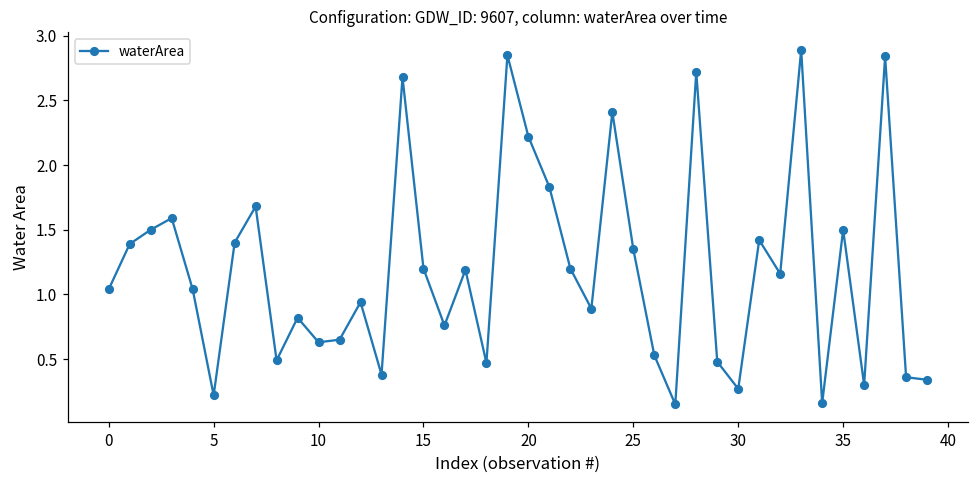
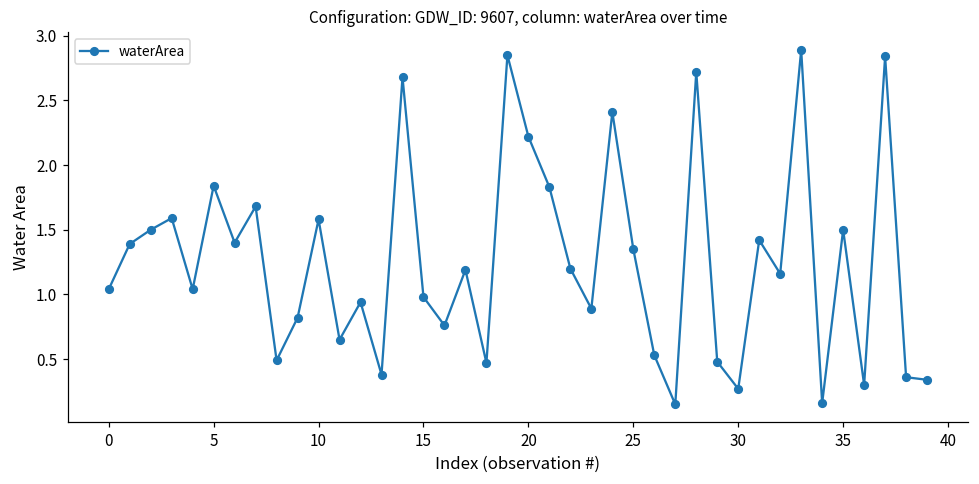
  {
    "0": 1.04,
-   "5": 0.22,
-   "10": 0.63,
-   "15": 1.20,
+   "5": 1.84,
+   "10": 1.58,
+   "15": 0.98,
    "20": 2.22,
    "25": 1.35,
    "30": 0.27,
    "35": 1.50
  }
